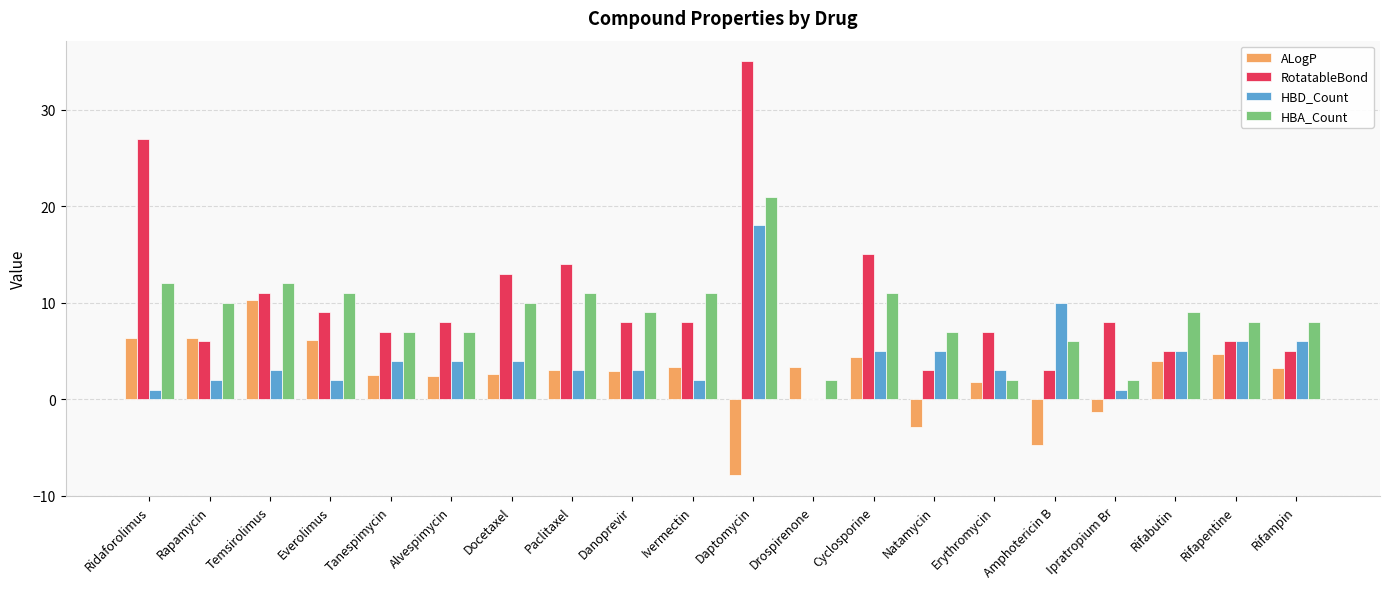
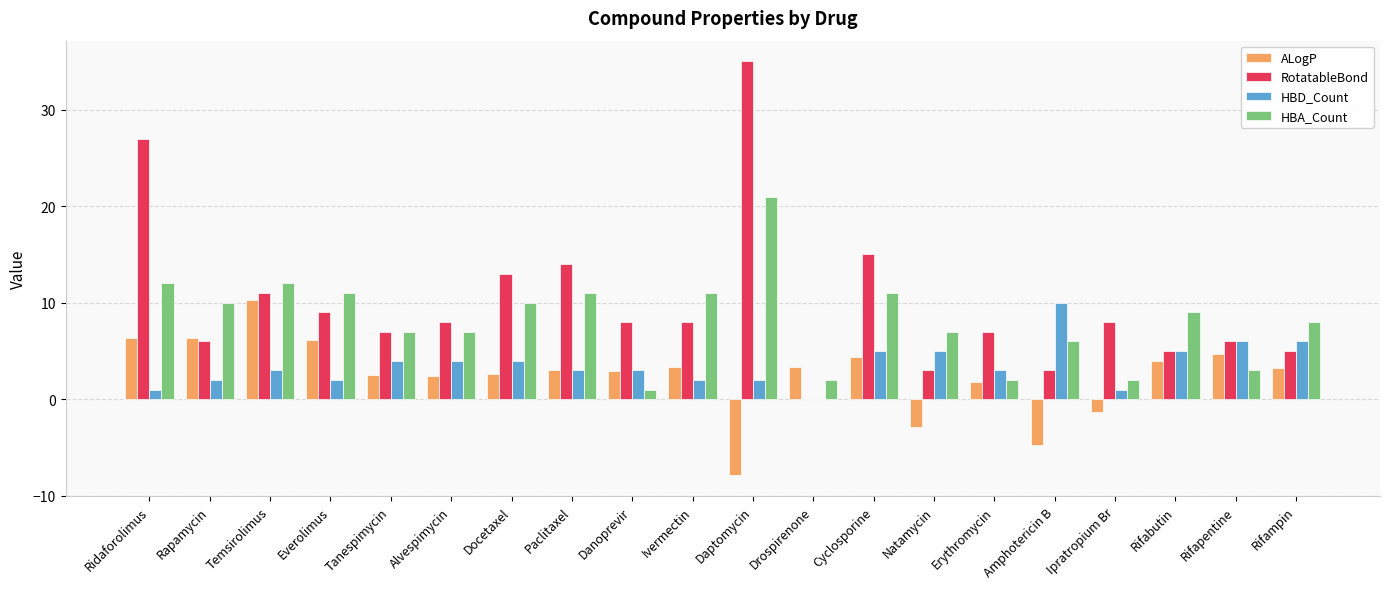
  {
    "ALogP": {
      "Ridaforolimus": 6,
      "Rapamycin": 6,
      "Temsirolimus": 10,
      "Everolimus": 6,
      "Tanespimycin": 3,
      "Alvespimycin": 2,
      "Docetaxel": 3,
      "Paclitaxel": 3,
      "Danoprevir": 3,
      "Ivermectin": 3,
      "Daptomycin": -8,
      "Drospirenone": 3,
      "Cyclosporine": 4,
      "Natamycin": -3,
      "Erythromycin": 2,
      "Amphotericin B": -5,
      "Ipratropium Br": -1,
      "Rifabutin": 4,
      "Rifapentine": 5,
      "Rifampin": 3
    },
    "RotatableBond": {
      "Ridaforolimus": 27,
      "Rapamycin": 6,
      "Temsirolimus": 11,
      "Everolimus": 9,
      "Tanespimycin": 7,
      "Alvespimycin": 8,
      "Docetaxel": 13,
      "Paclitaxel": 14,
      "Danoprevir": 8,
      "Ivermectin": 8,
      "Daptomycin": 35,
      "Drospirenone": 0,
      "Cyclosporine": 15,
      "Natamycin": 3,
      "Erythromycin": 7,
      "Amphotericin B": 3,
      "Ipratropium Br": 8,
      "Rifabutin": 5,
      "Rifapentine": 6,
      "Rifampin": 5
    },
    "HBD_Count": {
      "Ridaforolimus": 1,
      "Rapamycin": 2,
      "Temsirolimus": 3,
      "Everolimus": 2,
      "Tanespimycin": 4,
      "Alvespimycin": 4,
      "Docetaxel": 4,
      "Paclitaxel": 3,
      "Danoprevir": 3,
      "Ivermectin": 2,
-     "Daptomycin": 18,
+     "Daptomycin": 2,
      "Drospirenone": 0,
      "Cyclosporine": 5,
      "Natamycin": 5,
      "Erythromycin": 3,
      "Amphotericin B": 10,
      "Ipratropium Br": 1,
      "Rifabutin": 5,
      "Rifapentine": 6,
      "Rifampin": 6
    },
    "HBA_Count": {
      "Ridaforolimus": 12,
      "Rapamycin": 10,
      "Temsirolimus": 12,
      "Everolimus": 11,
      "Tanespimycin": 7,
      "Alvespimycin": 7,
      "Docetaxel": 10,
      "Paclitaxel": 11,
-     "Danoprevir": 9,
+     "Danoprevir": 1,
      "Ivermectin": 11,
      "Daptomycin": 21,
      "Drospirenone": 2,
      "Cyclosporine": 11,
      "Natamycin": 7,
      "Erythromycin": 2,
      "Amphotericin B": 6,
      "Ipratropium Br": 2,
      "Rifabutin": 9,
-     "Rifapentine": 8,
+     "Rifapentine": 3,
      "Rifampin": 8
    }
  }
